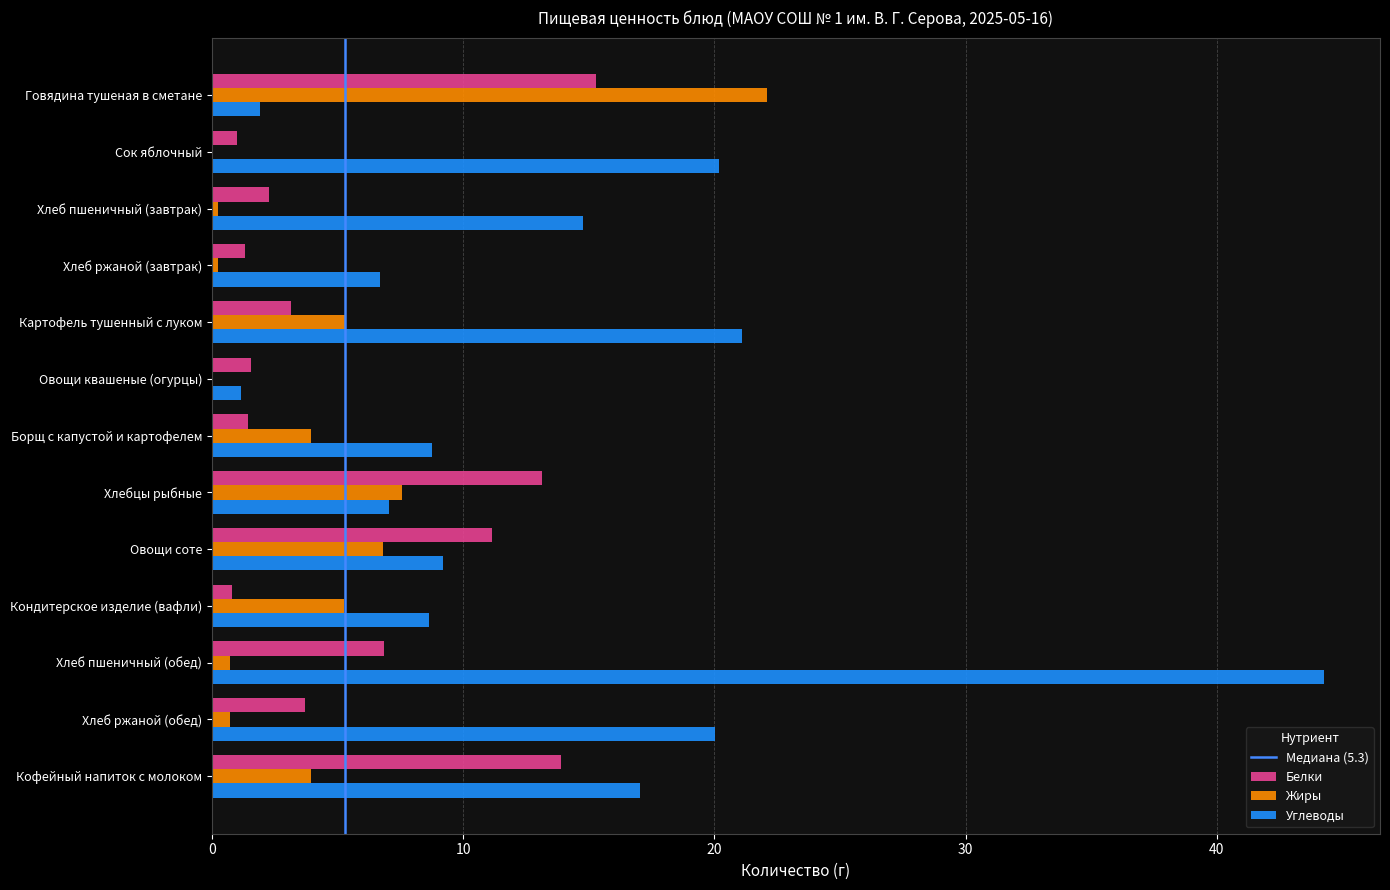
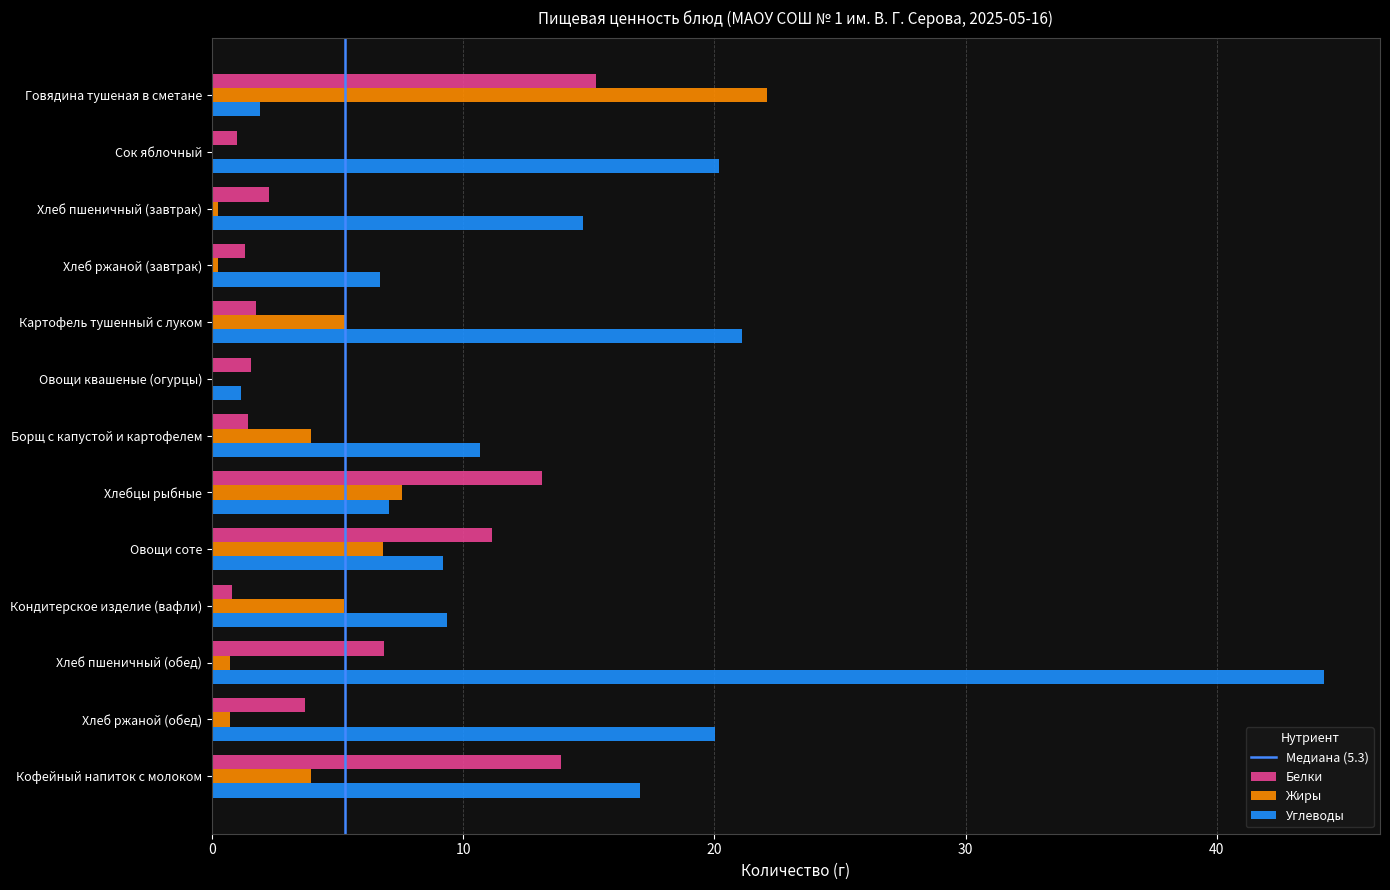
  {
    "Белки": {
      "Говядина тушеная в сметане": 15.3,
      "Сок яблочный": 1.0,
      "Хлеб пшеничный (завтрак)": 2.3,
      "Хлеб ржаной (завтрак)": 1.3,
-     "Картофель тушенный с луком": 3.1,
+     "Картофель тушенный с луком": 1.7,
      "Овощи квашеные (огурцы)": 1.6,
      "Борщ с капустой и картофелем": 1.4,
      "Хлебцы рыбные": 13.1,
      "Овощи соте": 11.1,
      "Кондитерское изделие (вафли)": 0.8,
      "Хлеб пшеничный (обед)": 6.8,
      "Хлеб ржаной (обед)": 3.7,
      "Кофейный напиток с молоком": 13.9
    },
    "Жиры": {
      "Говядина тушеная в сметане": 22.1,
      "Сок яблочный": 0.0,
      "Хлеб пшеничный (завтрак)": 0.2,
      "Хлеб ржаной (завтрак)": 0.2,
      "Картофель тушенный с луком": 5.3,
      "Борщ с капустой и картофелем": 3.9,
      "Хлебцы рыбные": 7.6,
      "Овощи соте": 6.8,
      "Кондитерское изделие (вафли)": 5.3,
      "Хлеб пшеничный (обед)": 0.7,
      "Хлеб ржаной (обед)": 0.7,
      "Кофейный напиток с молоком": 4.0
    },
    "Углеводы": {
      "Говядина тушеная в сметане": 1.9,
      "Сок яблочный": 20.2,
      "Хлеб пшеничный (завтрак)": 14.8,
      "Хлеб ржаной (завтрак)": 6.7,
      "Картофель тушенный с луком": 21.1,
      "Овощи квашеные (огурцы)": 1.1,
-     "Борщ с капустой и картофелем": 8.8,
+     "Борщ с капустой и картофелем": 10.7,
      "Хлебцы рыбные": 7.1,
      "Овощи соте": 9.2,
-     "Кондитерское изделие (вафли)": 8.7,
+     "Кондитерское изделие (вафли)": 9.4,
      "Хлеб пшеничный (обед)": 44.3,
      "Хлеб ржаной (обед)": 20.0,
      "Кофейный напиток с молоком": 17.0
    }
  }
